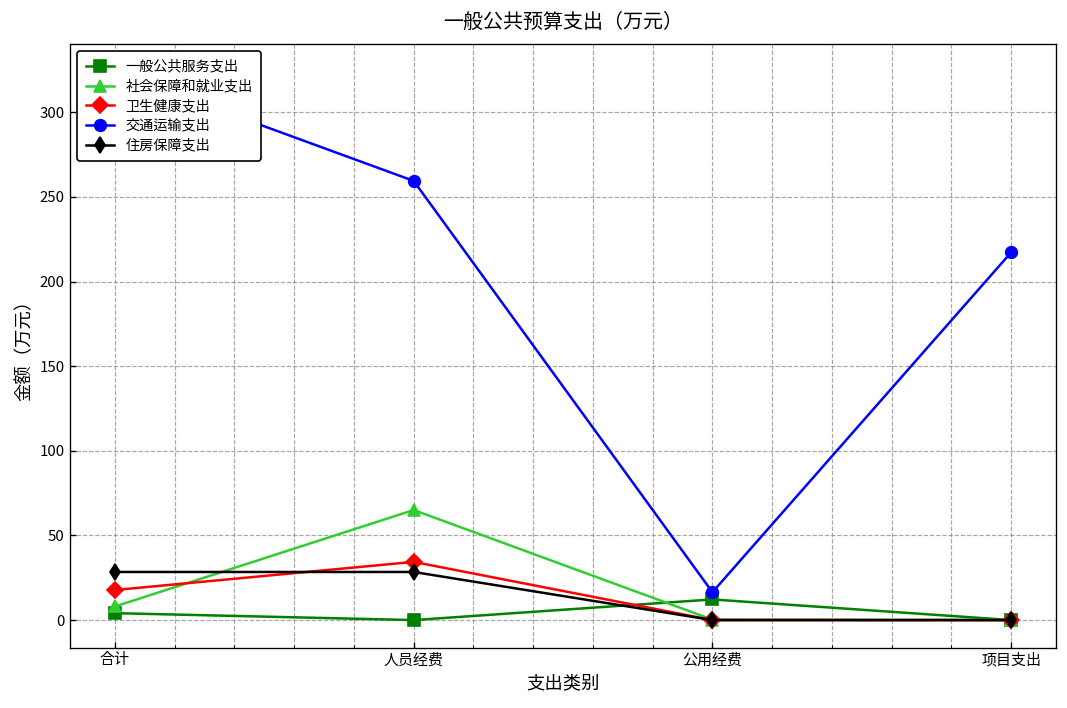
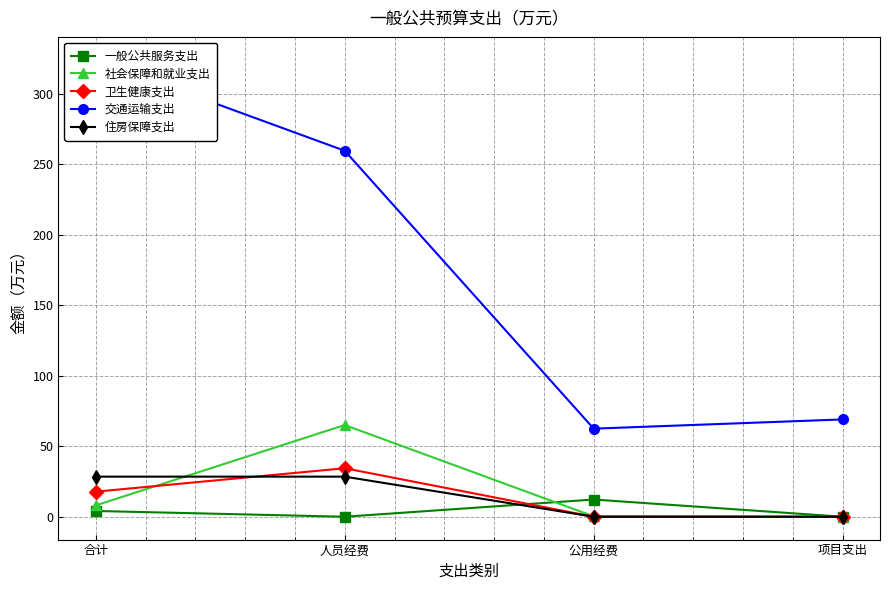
  {
    "一般公共服务支出": {
      "合计": 4,
      "人员经费": 0,
      "公用经费": 12
    },
    "社会保障和就业支出": {
      "合计": 8,
      "人员经费": 65
    },
    "卫生健康支出": {
      "合计": 18,
      "人员经费": 34
    },
    "交通运输支出": {
      "人员经费": 260,
-     "公用经费": 16,
-     "项目支出": 217
+     "公用经费": 62,
+     "项目支出": 69
    },
    "住房保障支出": {
      "合计": 28,
      "人员经费": 28
    }
  }
